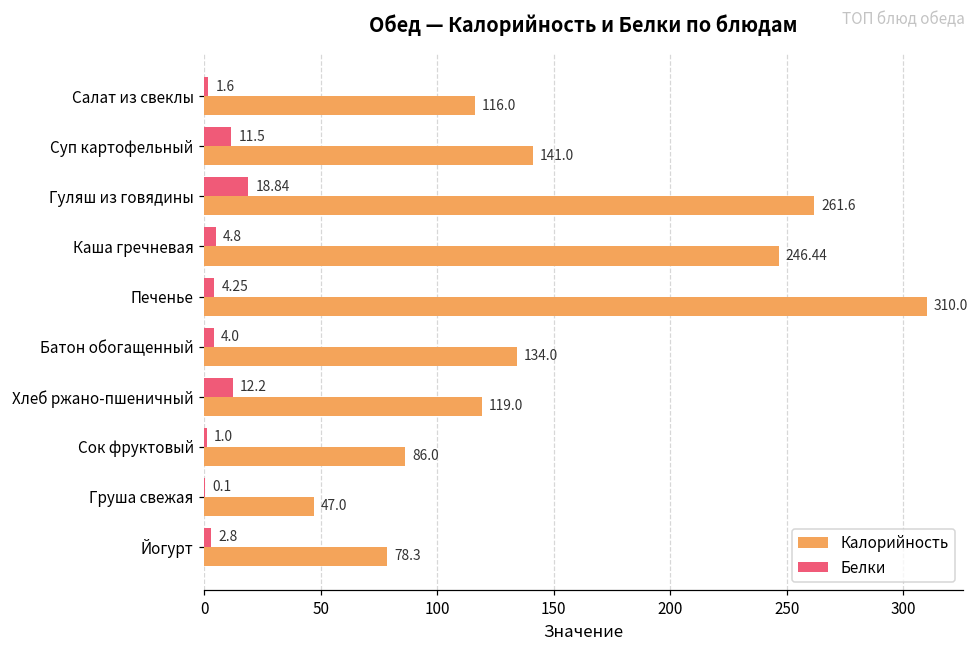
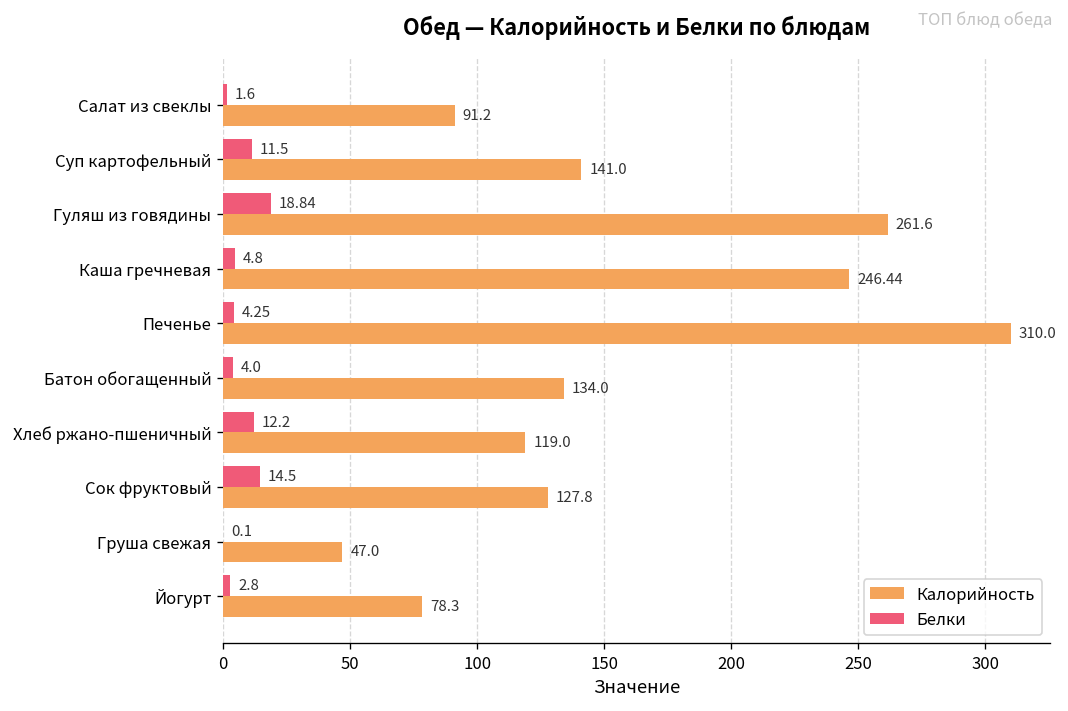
  {
    "Калорийность": {
-     "Салат из свеклы": 116.0,
+     "Салат из свеклы": 91.2,
      "Суп картофельный": 141.0,
      "Гуляш из говядины": 261.6,
      "Каша гречневая": 246.44,
      "Печенье": 310.0,
      "Батон обогащенный": 134.0,
      "Хлеб ржано-пшеничный": 119.0,
-     "Сок фруктовый": 86.0,
+     "Сок фруктовый": 127.8,
      "Груша свежая": 47.0,
      "Йогурт": 78.3
    },
    "Белки": {
      "Салат из свеклы": 1.6,
      "Суп картофельный": 11.5,
      "Гуляш из говядины": 18.84,
      "Каша гречневая": 4.8,
      "Печенье": 4.25,
      "Батон обогащенный": 4.0,
      "Хлеб ржано-пшеничный": 12.2,
-     "Сок фруктовый": 1.0,
+     "Сок фруктовый": 14.5,
      "Груша свежая": 0.1,
      "Йогурт": 2.8
    }
  }
